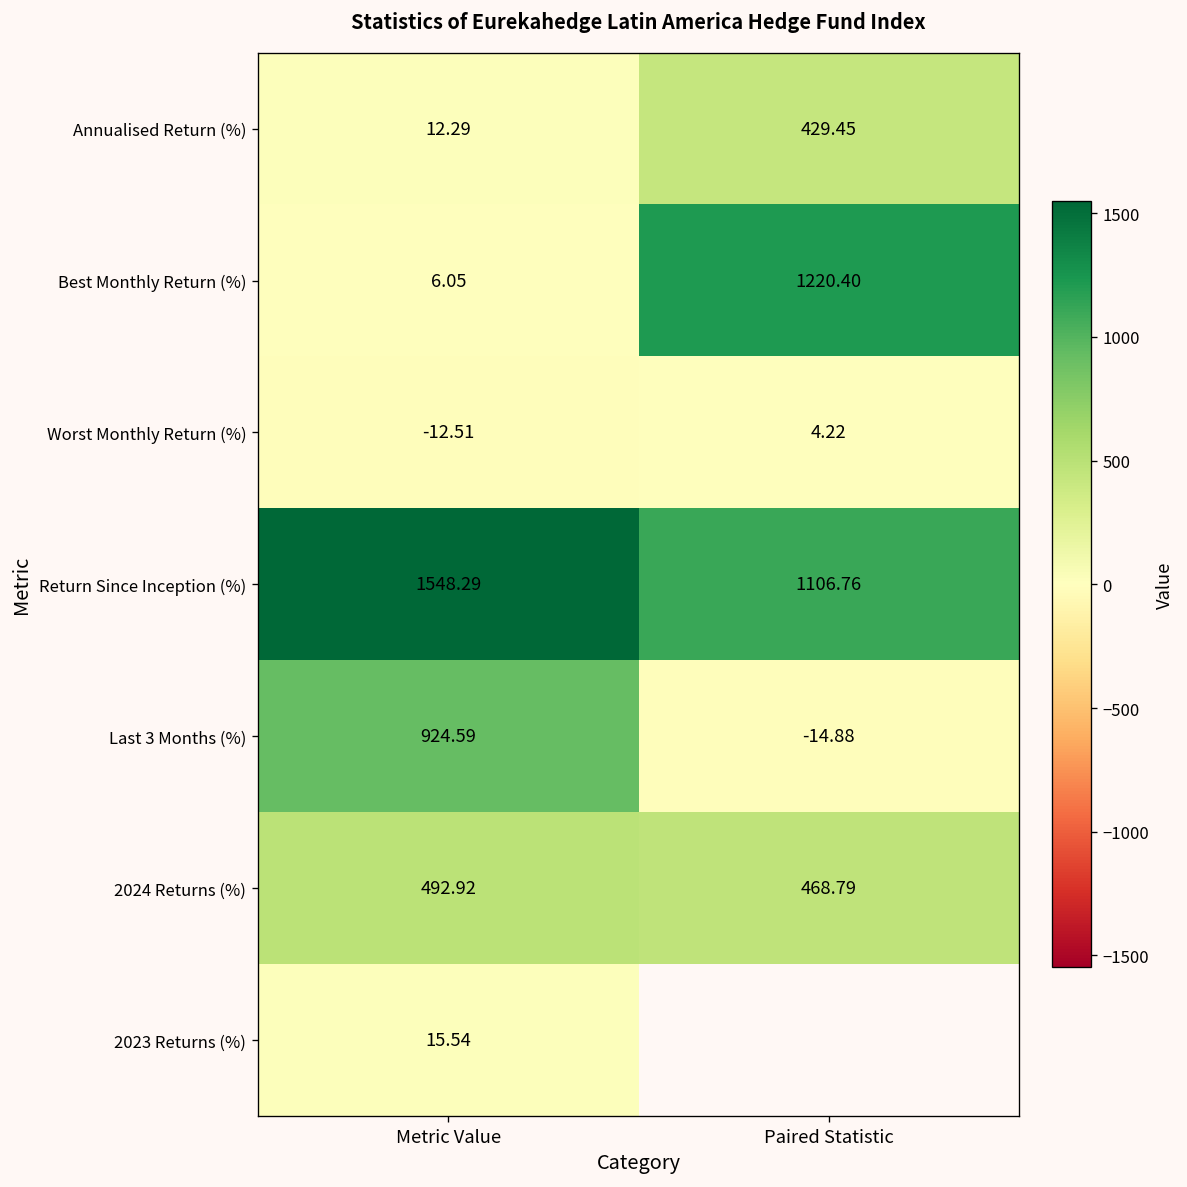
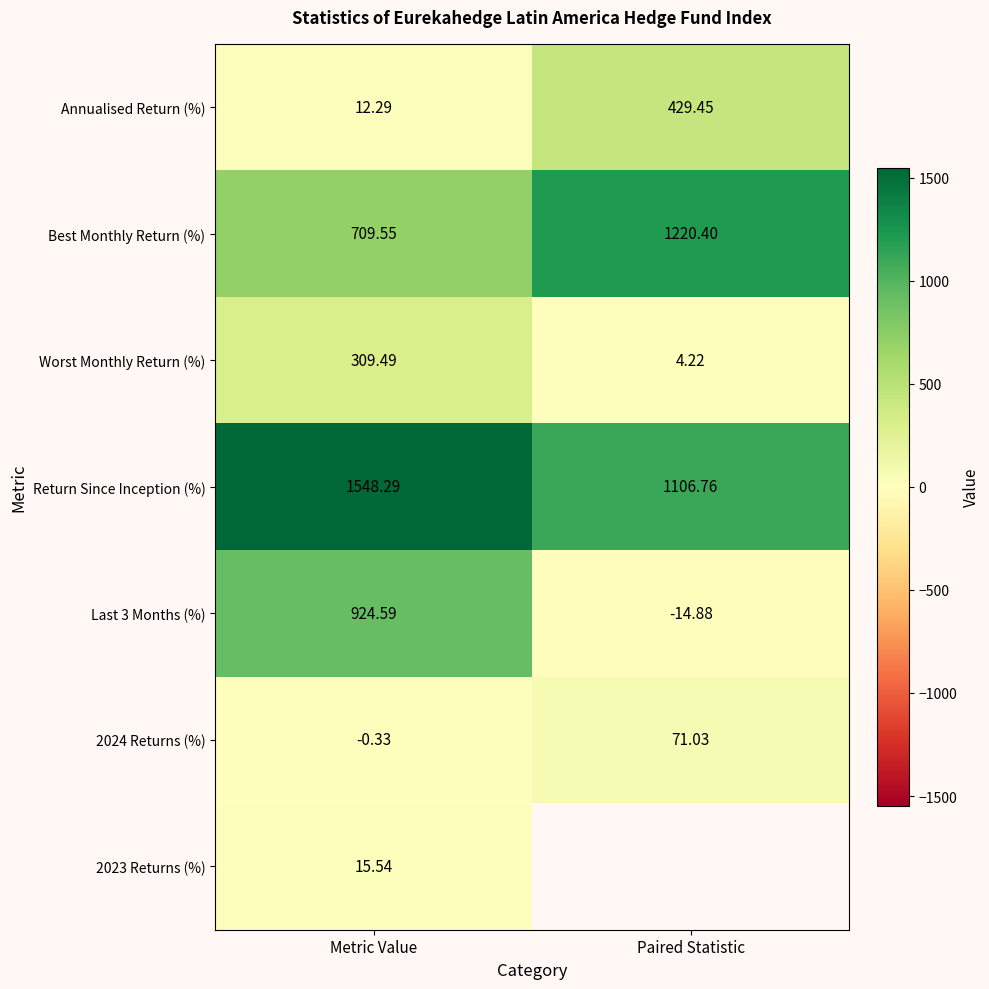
  {
    "Annualised Return (%)": {
      "Metric Value": 12.29,
      "Paired Statistic": 429.45
    },
    "Best Monthly Return (%)": {
-     "Metric Value": 6.05,
+     "Metric Value": 709.55,
      "Paired Statistic": 1220.40
    },
    "Worst Monthly Return (%)": {
-     "Metric Value": -12.51,
+     "Metric Value": 309.49,
      "Paired Statistic": 4.22
    },
    "Return Since Inception (%)": {
      "Metric Value": 1548.29,
      "Paired Statistic": 1106.76
    },
    "Last 3 Months (%)": {
      "Metric Value": 924.59,
      "Paired Statistic": -14.88
    },
    "2024 Returns (%)": {
-     "Metric Value": 492.92,
-     "Paired Statistic": 468.79
+     "Metric Value": -0.33,
+     "Paired Statistic": 71.03
    },
    "2023 Returns (%)": {
      "Metric Value": 15.54
    }
  }
